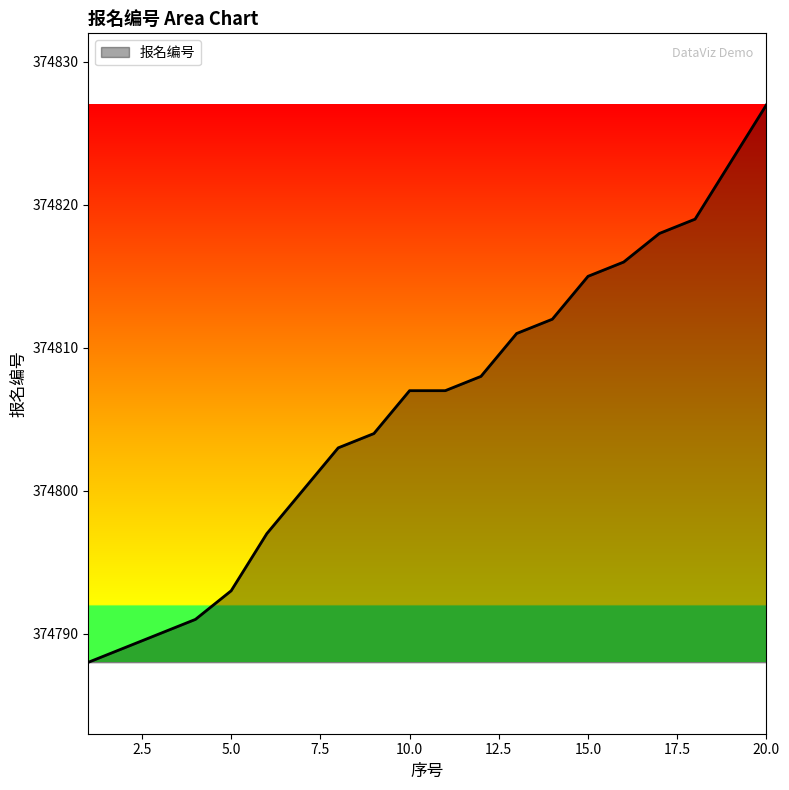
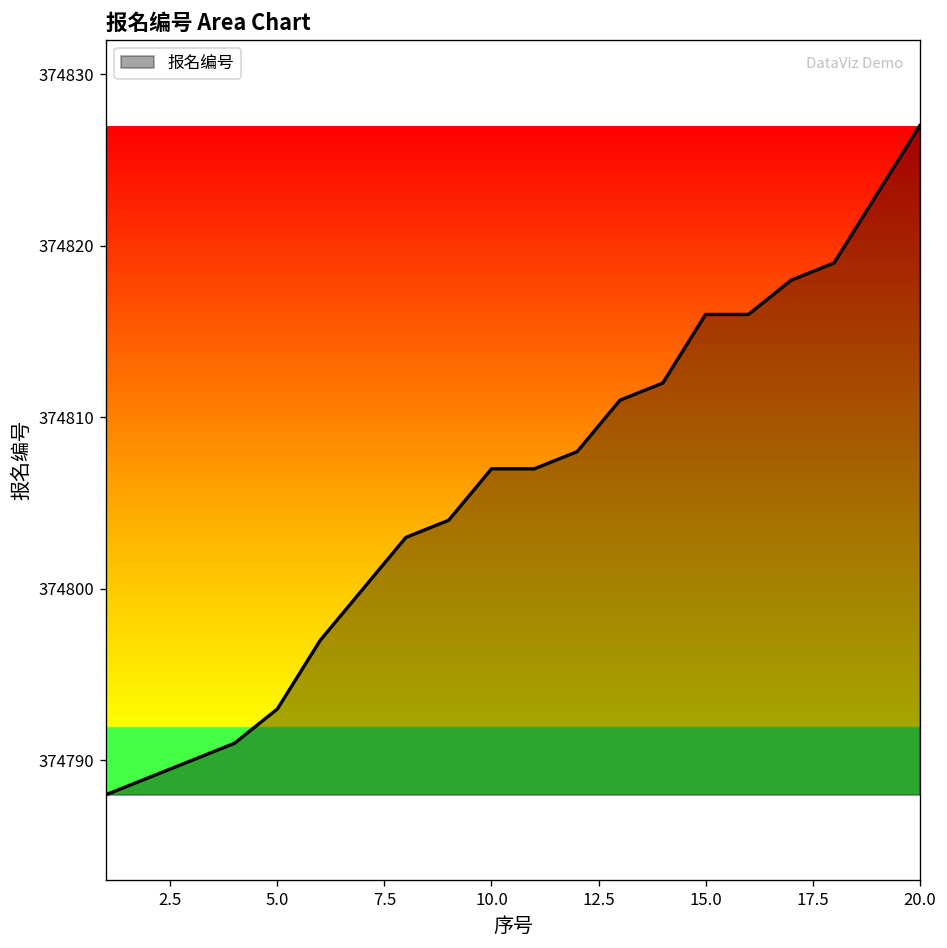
  {
    "5.0": 374793,
    "10.0": 374807,
-   "15.0": 374815,
+   "15.0": 374816,
    "20.0": 374827
  }
